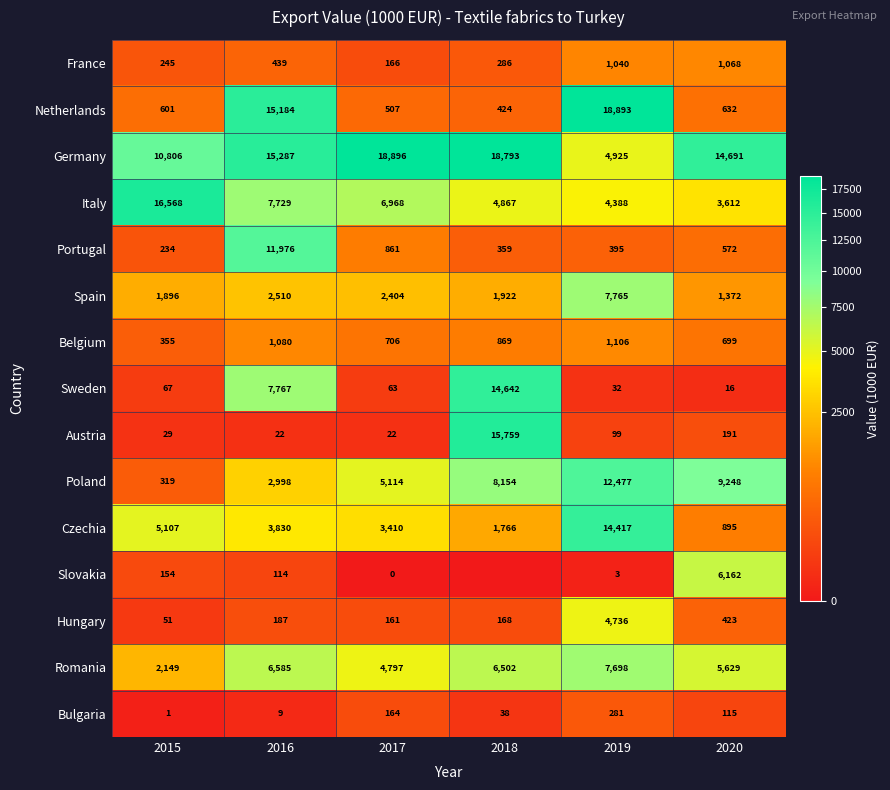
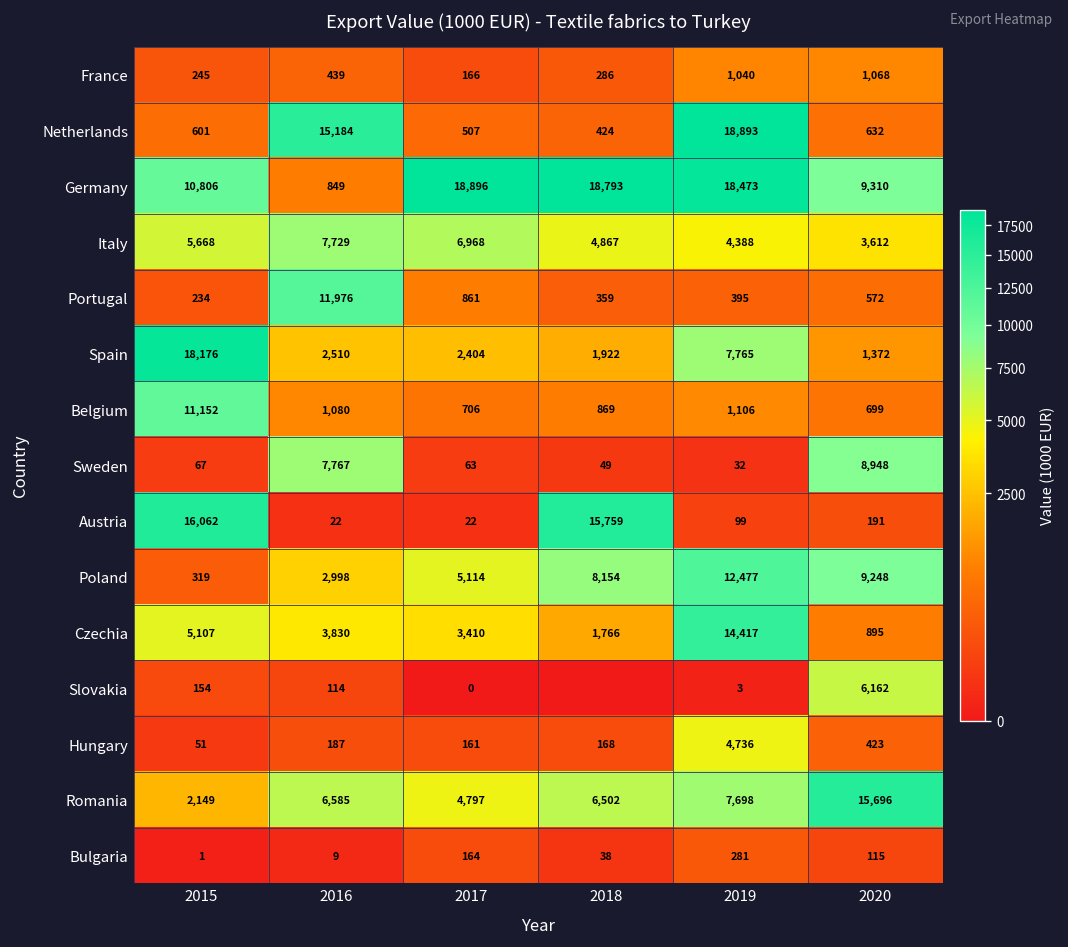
  {
    "France": {
      "2015": "245",
      "2016": "439",
      "2017": "166",
      "2018": "286",
      "2019": "1,040",
      "2020": "1,068"
    },
    "Netherlands": {
      "2015": "601",
      "2016": "15,184",
      "2017": "507",
      "2018": "424",
      "2019": "18,893",
      "2020": "632"
    },
    "Germany": {
      "2015": "10,806",
-     "2016": "15,287",
+     "2016": "849",
      "2017": "18,896",
      "2018": "18,793",
-     "2019": "4,925",
-     "2020": "14,691"
+     "2019": "18,473",
+     "2020": "9,310"
    },
    "Italy": {
-     "2015": "16,568",
+     "2015": "5,668",
      "2016": "7,729",
      "2017": "6,968",
      "2018": "4,867",
      "2019": "4,388",
      "2020": "3,612"
    },
    "Portugal": {
      "2015": "234",
      "2016": "11,976",
      "2017": "861",
      "2018": "359",
      "2019": "395",
      "2020": "572"
    },
    "Spain": {
-     "2015": "1,896",
+     "2015": "18,176",
      "2016": "2,510",
      "2017": "2,404",
      "2018": "1,922",
      "2019": "7,765",
      "2020": "1,372"
    },
    "Belgium": {
-     "2015": "355",
+     "2015": "11,152",
      "2016": "1,080",
      "2017": "706",
      "2018": "869",
      "2019": "1,106",
      "2020": "699"
    },
    "Sweden": {
      "2015": "67",
      "2016": "7,767",
      "2017": "63",
-     "2018": "14,642",
+     "2018": "49",
      "2019": "32",
-     "2020": "16"
+     "2020": "8,948"
    },
    "Austria": {
-     "2015": "29",
+     "2015": "16,062",
      "2016": "22",
      "2017": "22",
      "2018": "15,759",
      "2019": "99",
      "2020": "191"
    },
    "Poland": {
      "2015": "319",
      "2016": "2,998",
      "2017": "5,114",
      "2018": "8,154",
      "2019": "12,477",
      "2020": "9,248"
    },
    "Czechia": {
      "2015": "5,107",
      "2016": "3,830",
      "2017": "3,410",
      "2018": "1,766",
      "2019": "14,417",
      "2020": "895"
    },
    "Slovakia": {
      "2015": "154",
      "2016": "114",
      "2017": "0",
      "2019": "3",
      "2020": "6,162"
    },
    "Hungary": {
      "2015": "51",
      "2016": "187",
      "2017": "161",
      "2018": "168",
      "2019": "4,736",
      "2020": "423"
    },
    "Romania": {
      "2015": "2,149",
      "2016": "6,585",
      "2017": "4,797",
      "2018": "6,502",
      "2019": "7,698",
-     "2020": "5,629"
+     "2020": "15,696"
    },
    "Bulgaria": {
      "2015": "1",
      "2016": "9",
      "2017": "164",
      "2018": "38",
      "2019": "281",
      "2020": "115"
    }
  }
